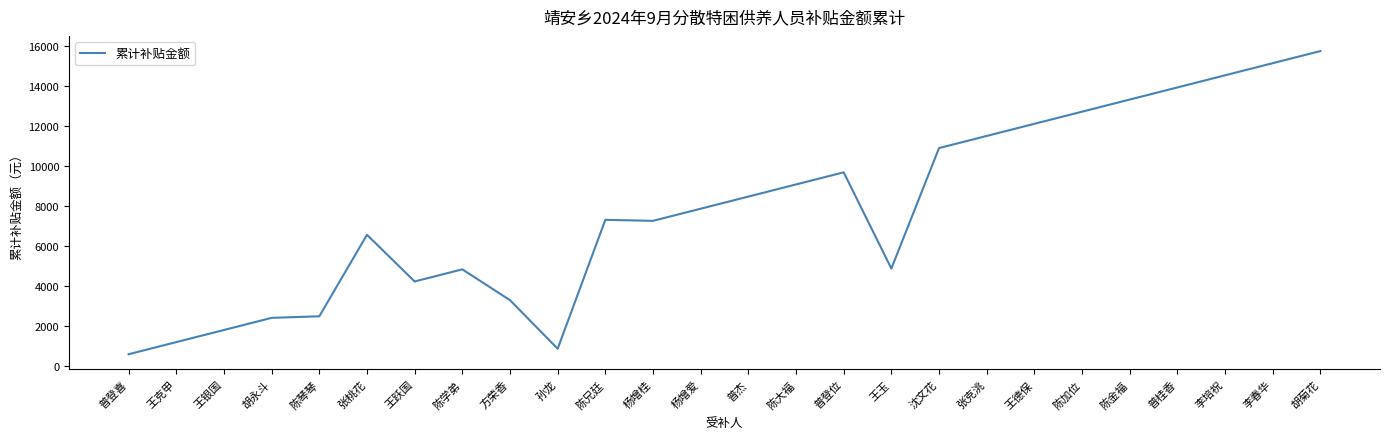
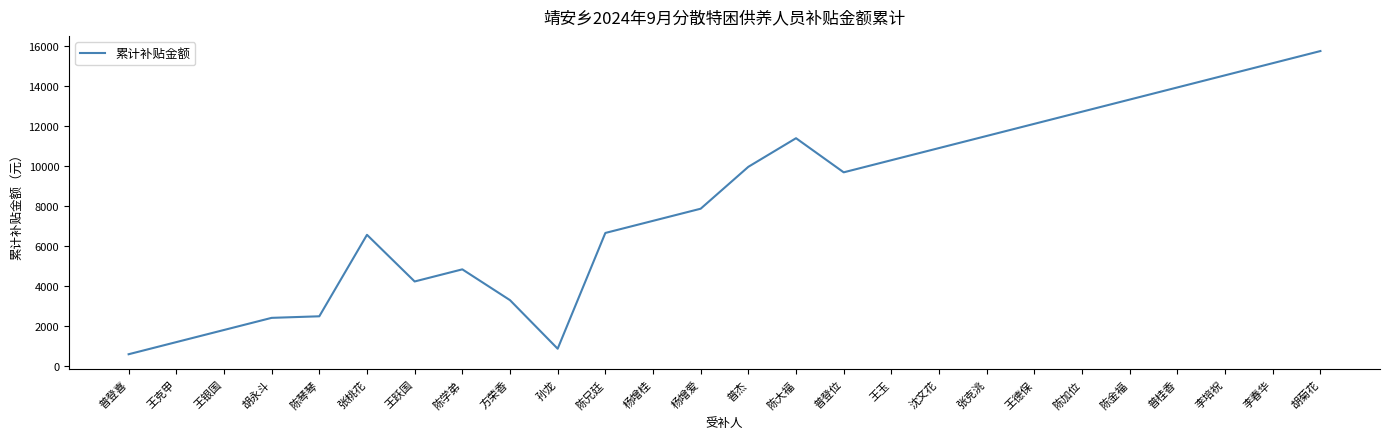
  {
    "普登喜": 600,
    "王克甲": 1200,
    "王银国": 1800,
    "胡永斗": 2400,
    "陈琴琴": 2500,
    "张桃花": 6600,
    "王跃国": 4200,
    "陈学弟": 4800,
    "方荣香": 3300,
    "孙龙": 900,
-   "陈兄廷": 7300,
+   "陈兄廷": 6700,
    "杨增桂": 7300,
    "杨增爱": 7900,
-   "普杰": 8500,
-   "陈大福": 9100,
+   "普杰": 10000,
+   "陈大福": 11400,
    "普登位": 9700,
-   "王玉": 4900,
+   "王玉": 10300,
    "沈文花": 10900,
    "张克洮": 11500,
    "王德保": 12100,
    "陈加位": 12700,
    "陈金福": 13300,
    "普桂香": 13900,
    "李培祝": 14500,
    "李春华": 15100,
    "胡菊花": 15700
  }
